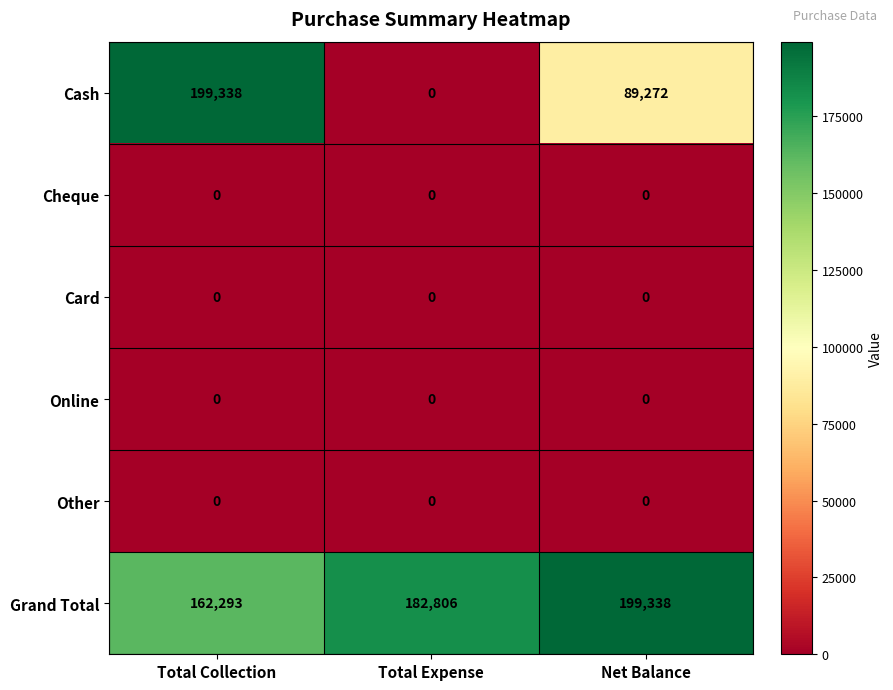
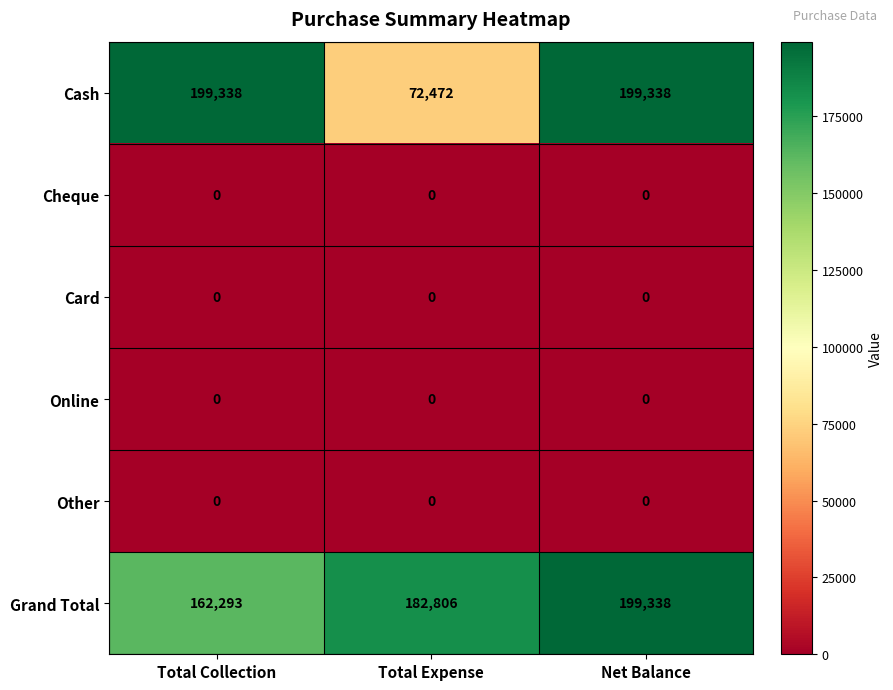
  {
    "Cash": {
      "Total Collection": "199,338",
-     "Total Expense": "0",
-     "Net Balance": "89,272"
+     "Total Expense": "72,472",
+     "Net Balance": "199,338"
    },
    "Cheque": {
      "Total Collection": "0",
      "Total Expense": "0",
      "Net Balance": "0"
    },
    "Card": {
      "Total Collection": "0",
      "Total Expense": "0",
      "Net Balance": "0"
    },
    "Online": {
      "Total Collection": "0",
      "Total Expense": "0",
      "Net Balance": "0"
    },
    "Other": {
      "Total Collection": "0",
      "Total Expense": "0",
      "Net Balance": "0"
    },
    "Grand Total": {
      "Total Collection": "162,293",
      "Total Expense": "182,806",
      "Net Balance": "199,338"
    }
  }
